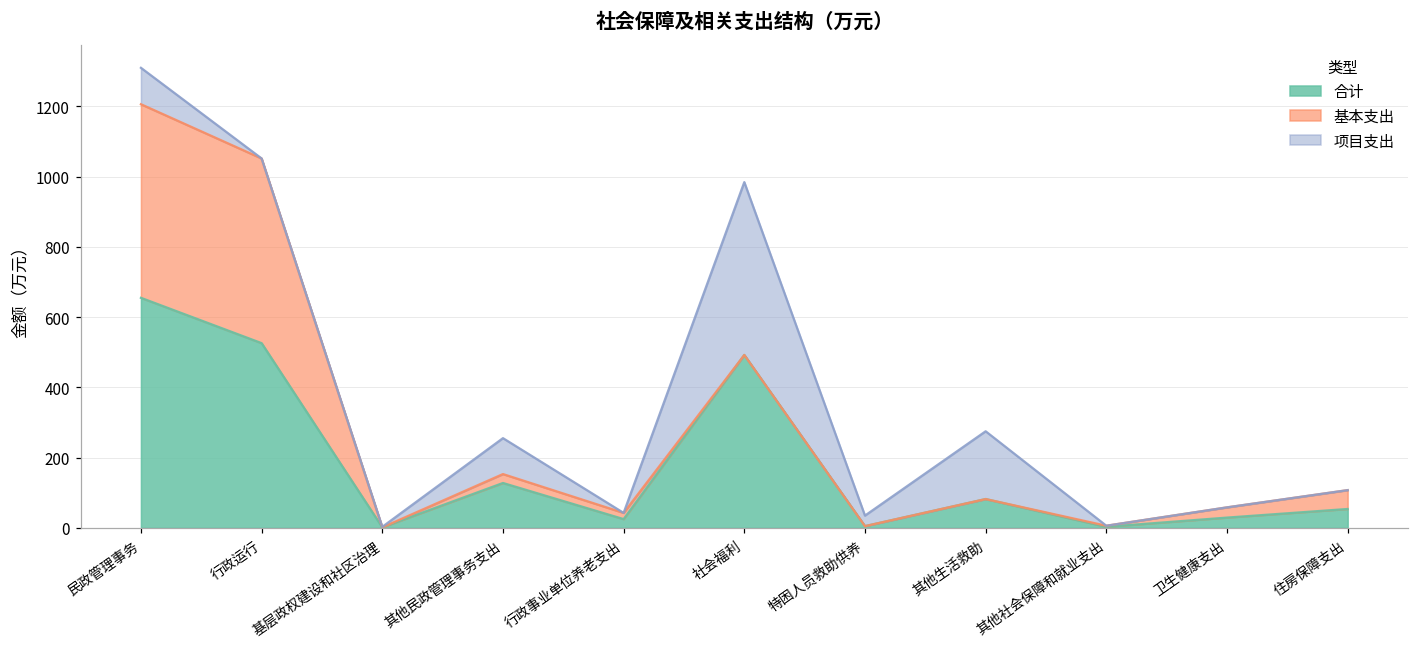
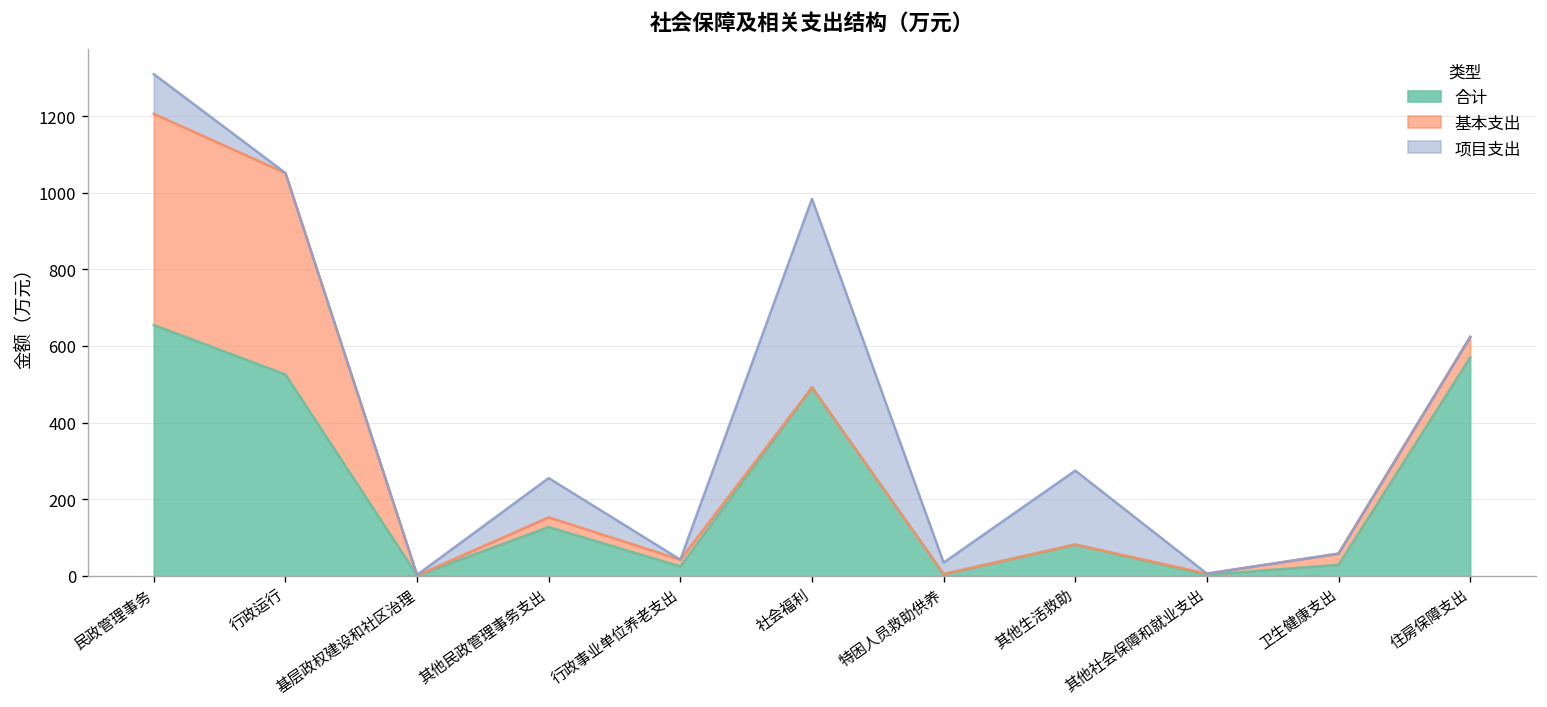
  {
    "合计": {
      "民政管理事务": 650,
      "行政运行": 530,
      "其他民政管理事务支出": 130,
      "行政事业单位养老支出": 20,
      "卫生健康支出": 30,
-     "住房保障支出": 50
+     "住房保障支出": 570
    },
    "基本支出": {
      "民政管理事务": 550,
      "其他民政管理事务支出": 30
    },
    "项目支出": {
      "民政管理事务": 100,
      "其他民政管理事务支出": 100,
      "社会福利": 490,
      "特困人员救助供养": 30,
      "其他生活救助": 190
    }
  }
